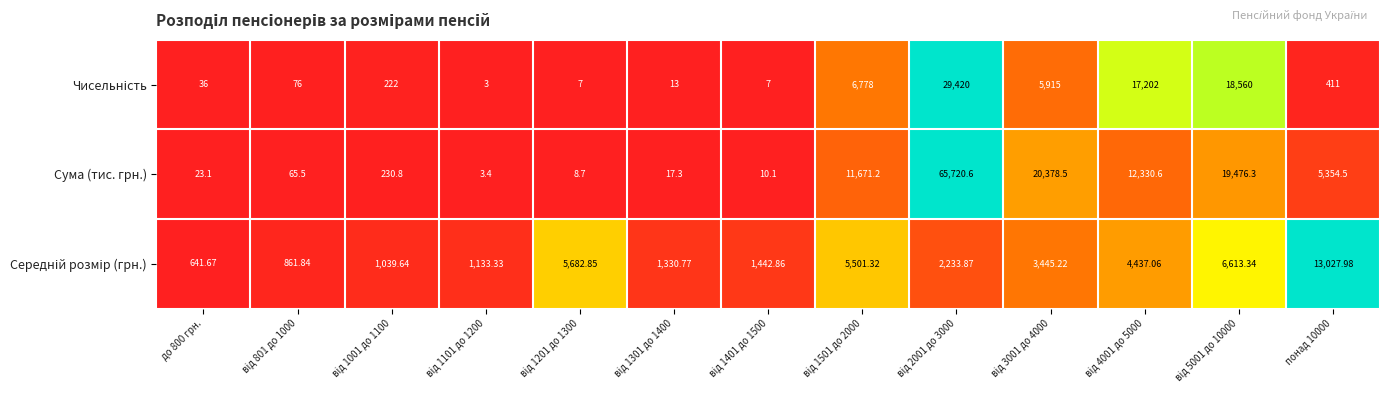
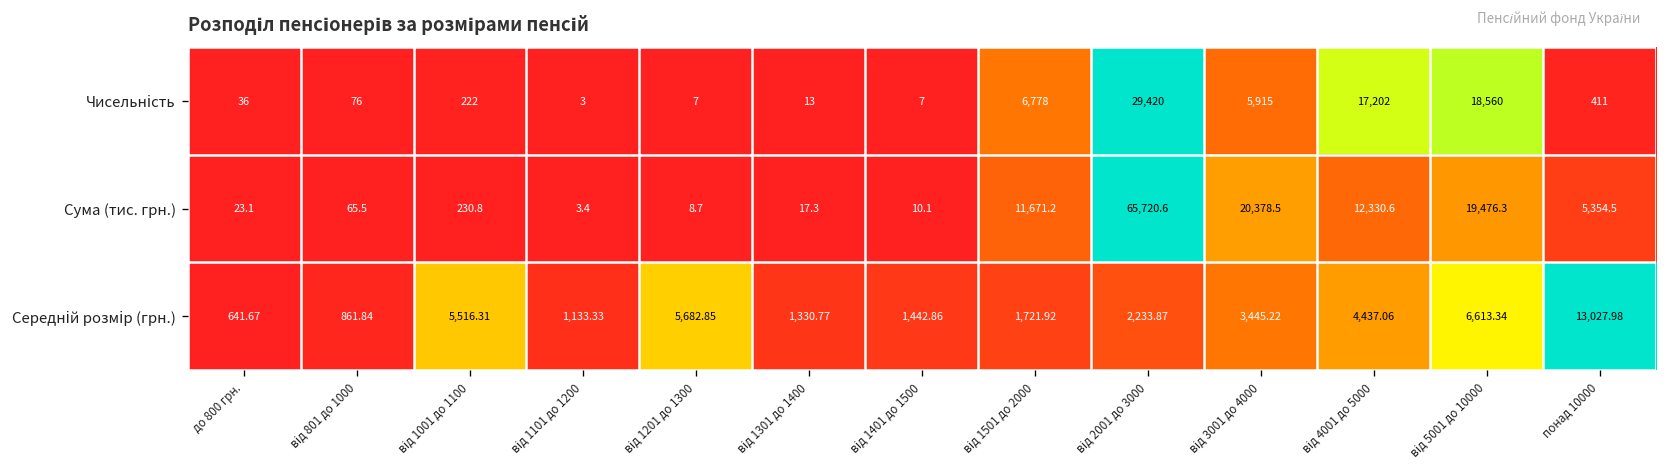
  {
    "Чисельність": {
      "до 800 грн.": "36",
      "від 801 до 1000": "76",
      "від 1001 до 1100": "222",
      "від 1101 до 1200": "3",
      "від 1201 до 1300": "7",
      "від 1301 до 1400": "13",
      "від 1401 до 1500": "7",
      "від 1501 до 2000": "6,778",
      "від 2001 до 3000": "29,420",
      "від 3001 до 4000": "5,915",
      "від 4001 до 5000": "17,202",
      "від 5001 до 10000": "18,560",
      "понад 10000": "411"
    },
    "Сума (тис. грн.)": {
      "до 800 грн.": "23.1",
      "від 801 до 1000": "65.5",
      "від 1001 до 1100": "230.8",
      "від 1101 до 1200": "3.4",
      "від 1201 до 1300": "8.7",
      "від 1301 до 1400": "17.3",
      "від 1401 до 1500": "10.1",
      "від 1501 до 2000": "11,671.2",
      "від 2001 до 3000": "65,720.6",
      "від 3001 до 4000": "20,378.5",
      "від 4001 до 5000": "12,330.6",
      "від 5001 до 10000": "19,476.3",
      "понад 10000": "5,354.5"
    },
    "Середній розмір (грн.)": {
      "до 800 грн.": "641.67",
      "від 801 до 1000": "861.84",
-     "від 1001 до 1100": "1,039.64",
+     "від 1001 до 1100": "5,516.31",
      "від 1101 до 1200": "1,133.33",
      "від 1201 до 1300": "5,682.85",
      "від 1301 до 1400": "1,330.77",
      "від 1401 до 1500": "1,442.86",
-     "від 1501 до 2000": "5,501.32",
+     "від 1501 до 2000": "1,721.92",
      "від 2001 до 3000": "2,233.87",
      "від 3001 до 4000": "3,445.22",
      "від 4001 до 5000": "4,437.06",
      "від 5001 до 10000": "6,613.34",
      "понад 10000": "13,027.98"
    }
  }
